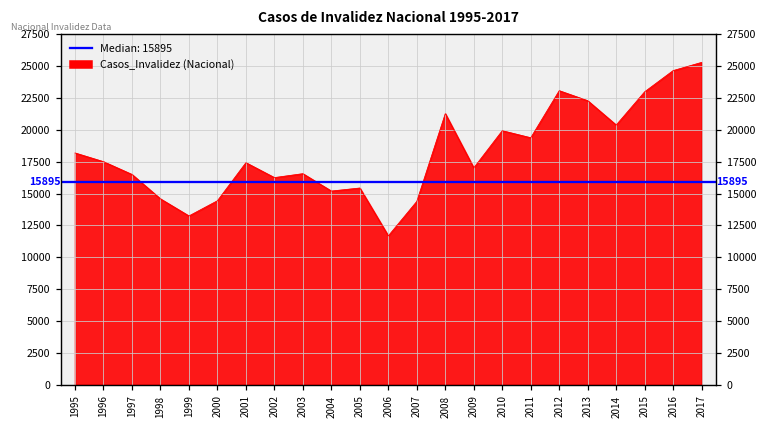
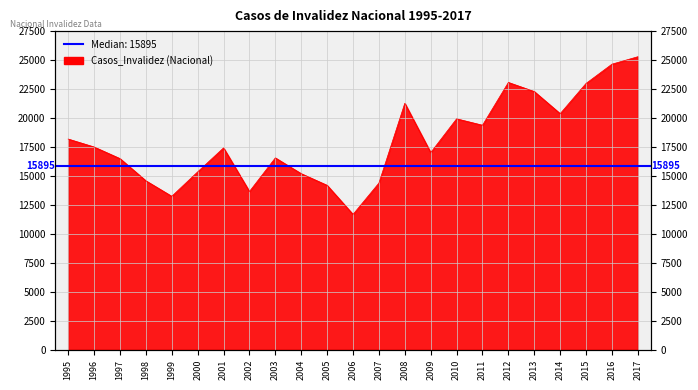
  {
    "1995": 18200,
    "1996": 17500,
    "1997": 16500,
    "1998": 14600,
    "1999": 13200,
-   "2000": 14400,
+   "2000": 15400,
    "2001": 17400,
-   "2002": 16300,
+   "2002": 13700,
    "2003": 16600,
    "2004": 15200,
-   "2005": 15400,
+   "2005": 14200,
    "2006": 11700,
    "2007": 14400,
    "2008": 21300,
    "2009": 17000,
    "2010": 19900,
    "2011": 19400,
    "2012": 23100,
    "2013": 22300,
    "2014": 20400,
    "2015": 23000,
    "2016": 24600,
    "2017": 25300
  }
